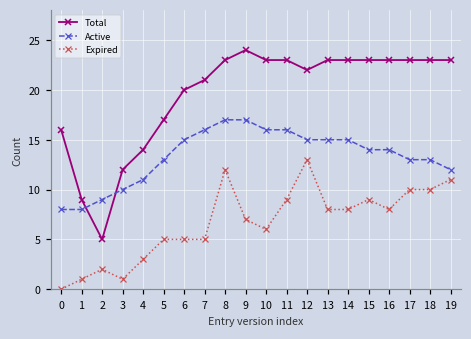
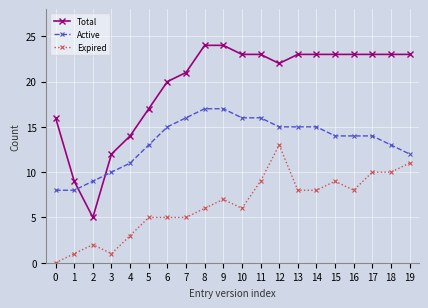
  {
    "Total": {
      "0": 16,
      "1": 9,
      "2": 5,
      "3": 12,
      "4": 14,
      "5": 17,
      "6": 20,
      "7": 21,
-     "8": 23,
+     "8": 24,
      "9": 24,
      "10": 23,
      "11": 23,
      "12": 22,
      "13": 23,
      "14": 23,
      "15": 23,
      "16": 23,
      "17": 23,
      "18": 23,
      "19": 23
    },
    "Active": {
      "0": 8,
      "1": 8,
      "2": 9,
      "3": 10,
      "4": 11,
      "5": 13,
      "6": 15,
      "7": 16,
      "8": 17,
      "9": 17,
      "10": 16,
      "11": 16,
      "12": 15,
      "13": 15,
      "14": 15,
      "15": 14,
      "16": 14,
-     "17": 13,
+     "17": 14,
      "18": 13,
      "19": 12
    },
    "Expired": {
      "0": 0,
      "1": 1,
      "2": 2,
      "3": 1,
      "4": 3,
      "5": 5,
      "6": 5,
      "7": 5,
-     "8": 12,
+     "8": 6,
      "9": 7,
      "10": 6,
      "11": 9,
      "12": 13,
      "13": 8,
      "14": 8,
      "15": 9,
      "16": 8,
      "17": 10,
      "18": 10,
      "19": 11
    }
  }
